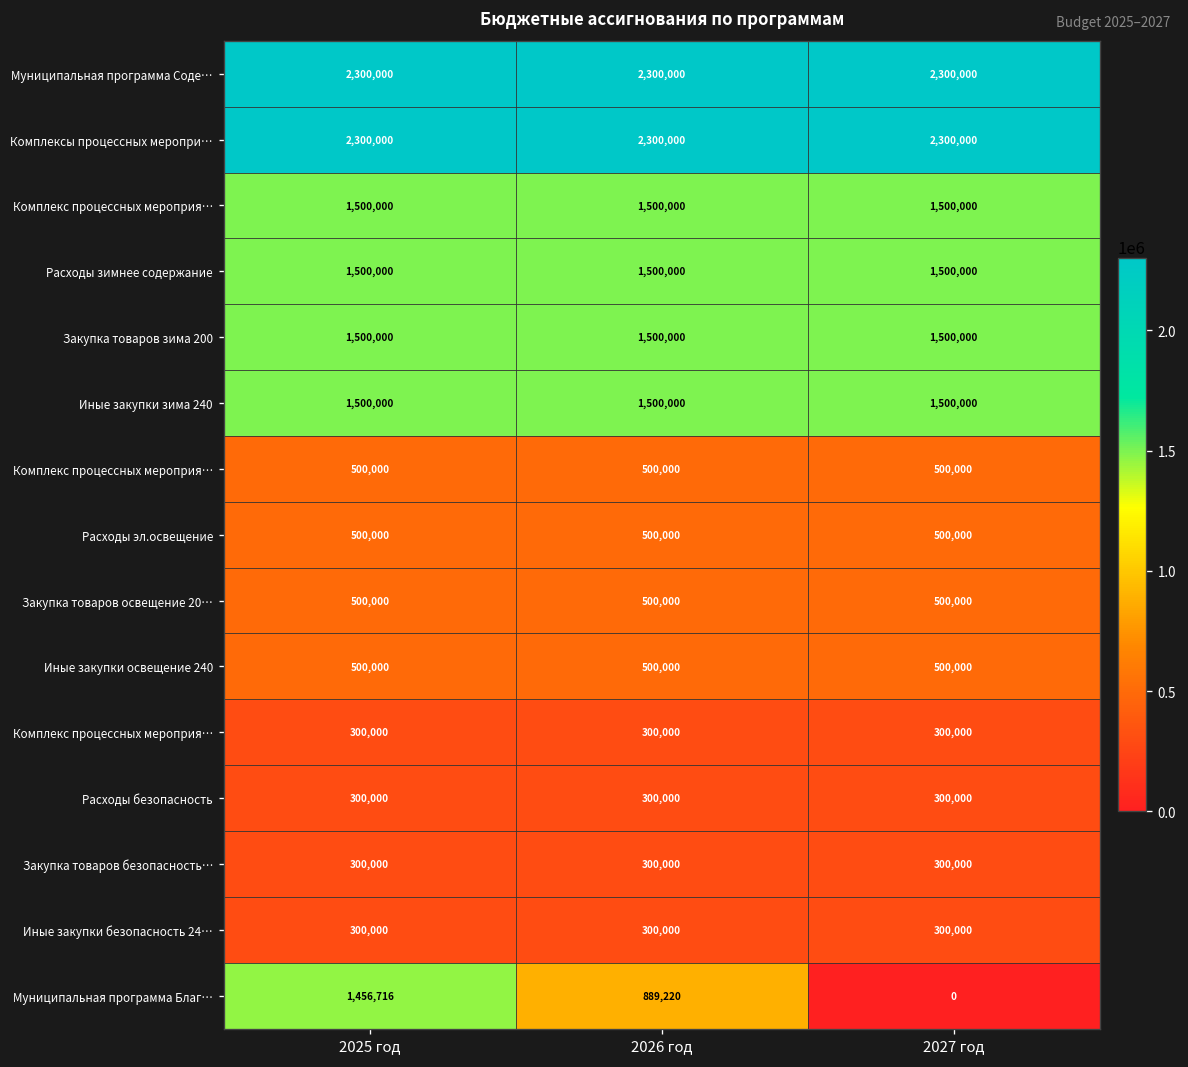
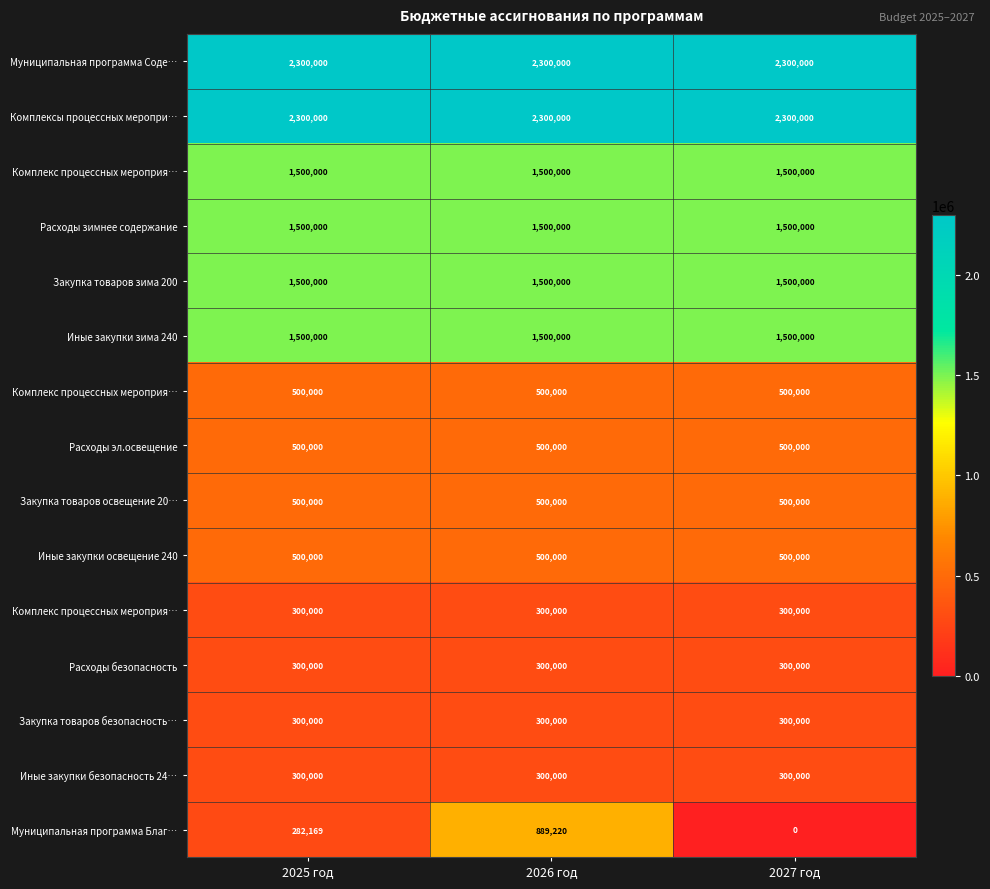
  {
    "Муниципальная программа Соде…": {
      "2025 год": "2,300,000",
      "2026 год": "2,300,000",
      "2027 год": "2,300,000"
    },
    "Комплексы процессных меропри…": {
      "2025 год": "2,300,000",
      "2026 год": "2,300,000",
      "2027 год": "2,300,000"
    },
    "Расходы зимнее содержание": {
      "2025 год": "1,500,000",
      "2026 год": "1,500,000",
      "2027 год": "1,500,000"
    },
    "Закупка товаров зима 200": {
      "2025 год": "1,500,000",
      "2026 год": "1,500,000",
      "2027 год": "1,500,000"
    },
    "Иные закупки зима 240": {
      "2025 год": "1,500,000",
      "2026 год": "1,500,000",
      "2027 год": "1,500,000"
    },
    "Расходы эл.освещение": {
      "2025 год": "500,000",
      "2026 год": "500,000",
      "2027 год": "500,000"
    },
    "Закупка товаров освещение 20…": {
      "2025 год": "500,000",
      "2026 год": "500,000",
      "2027 год": "500,000"
    },
    "Иные закупки освещение 240": {
      "2025 год": "500,000",
      "2026 год": "500,000",
      "2027 год": "500,000"
    },
    "Расходы безопасность": {
      "2025 год": "300,000",
      "2026 год": "300,000",
      "2027 год": "300,000"
    },
    "Закупка товаров безопасность…": {
      "2025 год": "300,000",
      "2026 год": "300,000",
      "2027 год": "300,000"
    },
    "Иные закупки безопасность 24…": {
      "2025 год": "300,000",
      "2026 год": "300,000",
      "2027 год": "300,000"
    },
    "Муниципальная программа Благ…": {
-     "2025 год": "1,456,716",
+     "2025 год": "282,169",
      "2026 год": "889,220",
      "2027 год": "0"
    }
  }
